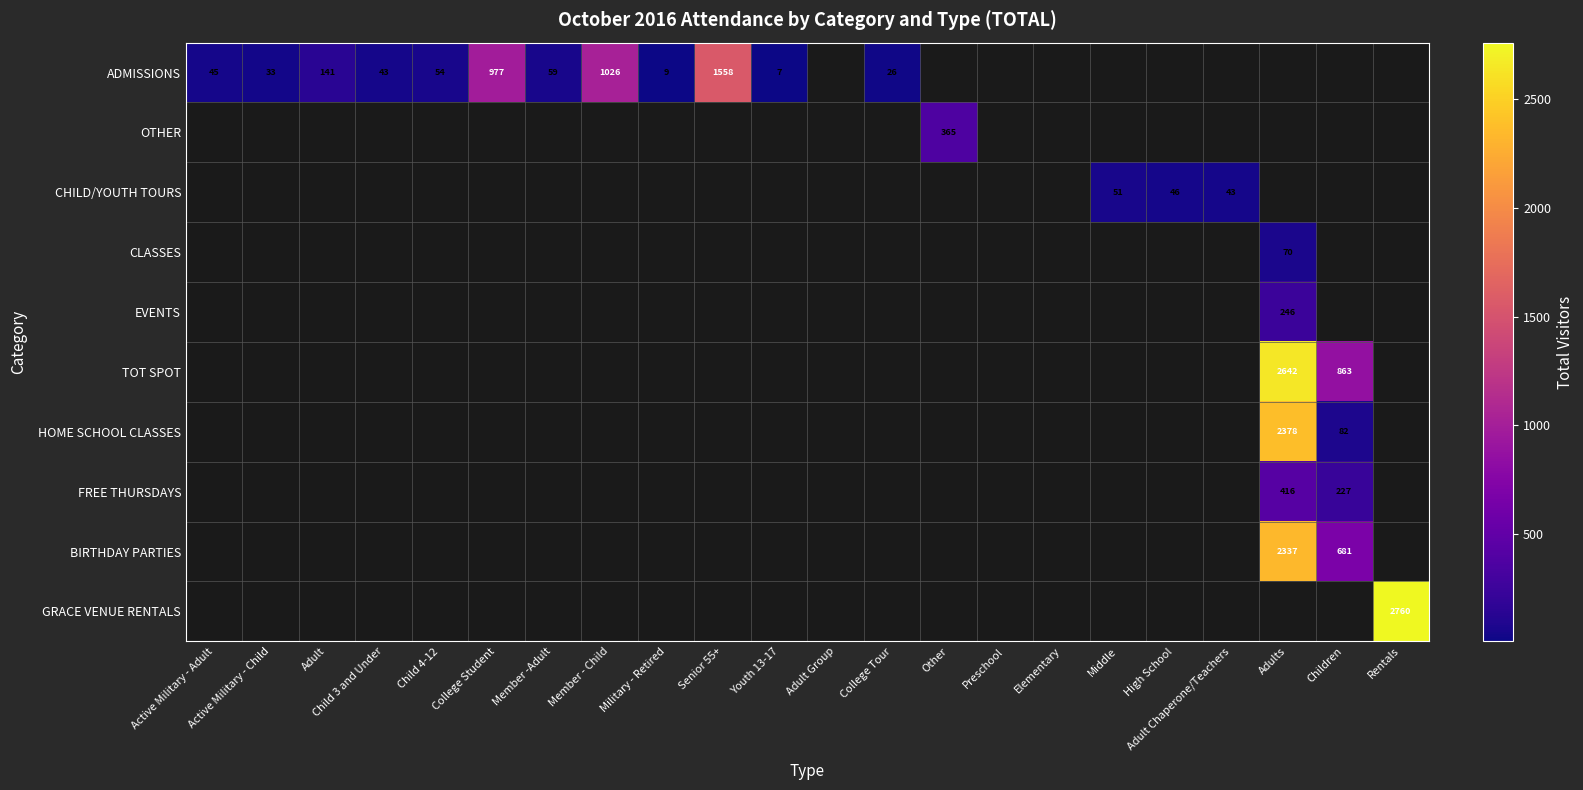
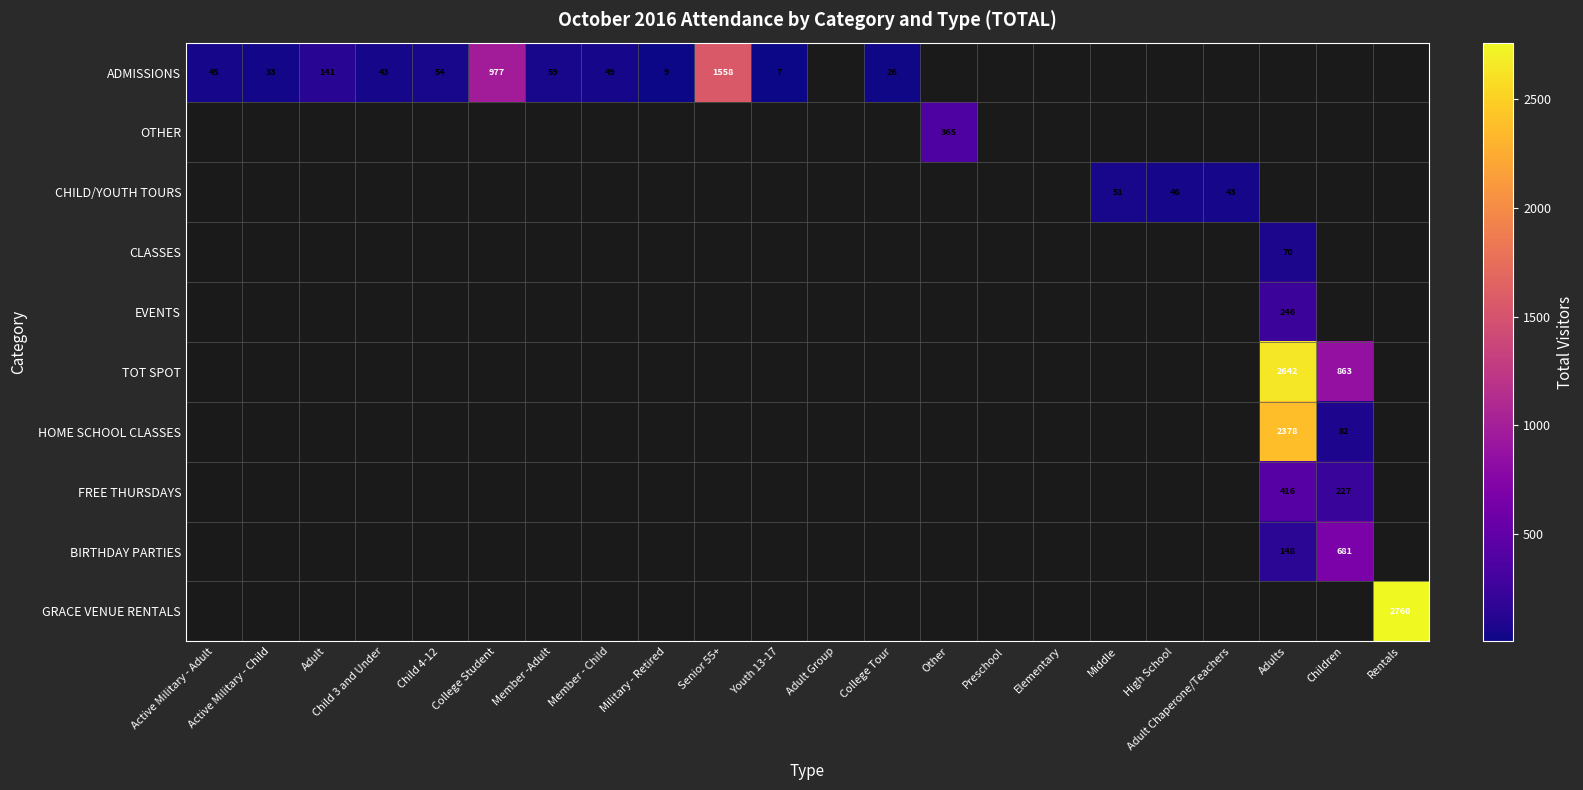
  {
    "ADMISSIONS": {
      "Active Military - Adult": 45,
      "Active Military - Child": 33,
      "Adult": 141,
      "Child 3 and Under": 43,
      "Child 4-12": 54,
      "College Student": 977,
      "Member -Adult": 59,
-     "Member - Child": 1026,
+     "Member - Child": 49,
      "Military - Retired": 9,
      "Senior 55+": 1558,
      "Youth 13-17": 7,
      "College Tour": 26
    },
    "OTHER": {
      "Other": 365
    },
    "CHILD/YOUTH TOURS": {
      "Middle": 51,
      "High School": 46,
      "Adult Chaperone/Teachers": 43
    },
    "CLASSES": {
      "Adults": 70
    },
    "EVENTS": {
      "Adults": 246
    },
    "TOT SPOT": {
      "Adults": 2642,
      "Children": 863
    },
    "HOME SCHOOL CLASSES": {
      "Adults": 2378,
      "Children": 82
    },
    "FREE THURSDAYS": {
      "Adults": 416,
      "Children": 227
    },
    "BIRTHDAY PARTIES": {
-     "Adults": 2337,
+     "Adults": 148,
      "Children": 681
    },
    "GRACE VENUE RENTALS": {
      "Rentals": 2760
    }
  }
